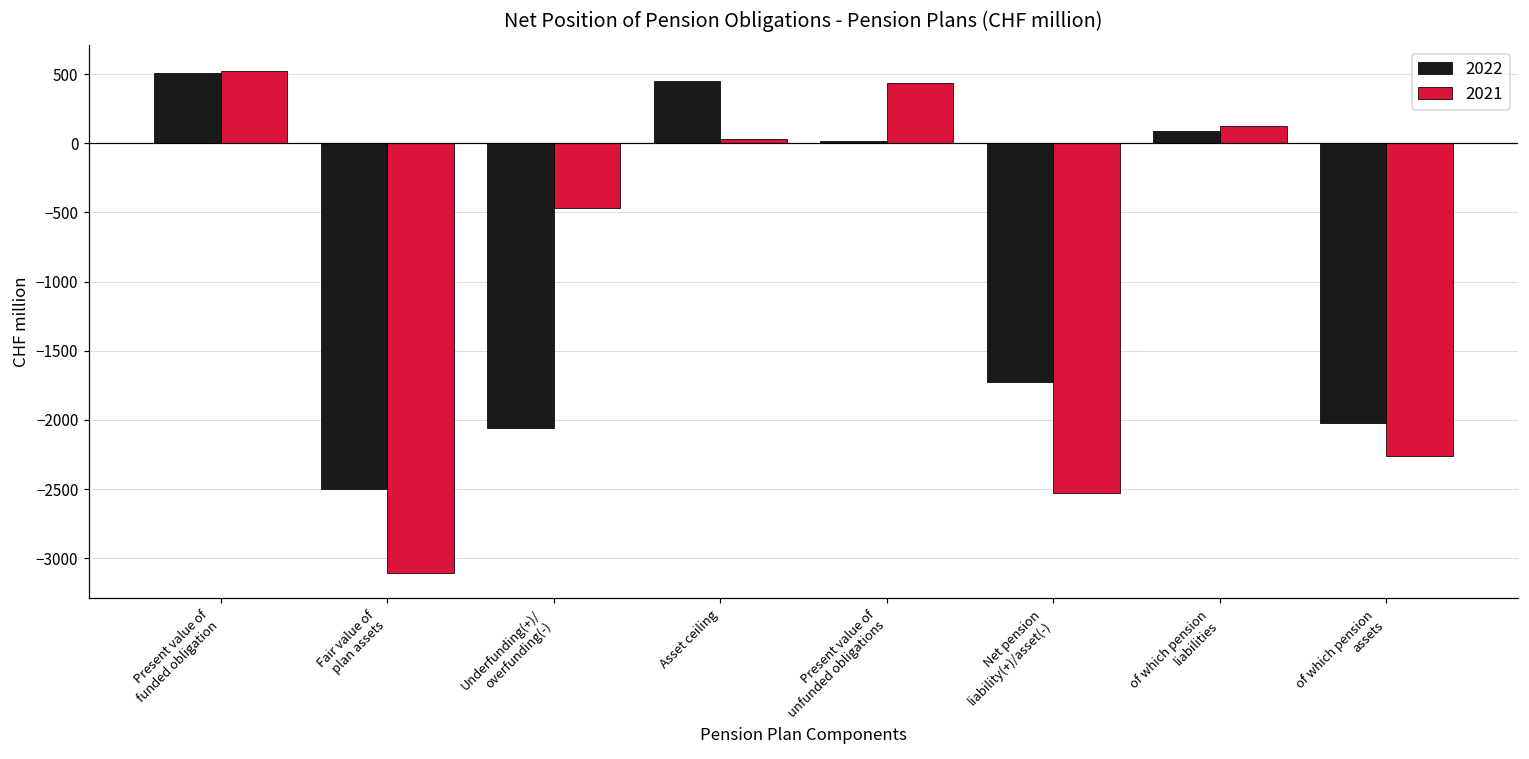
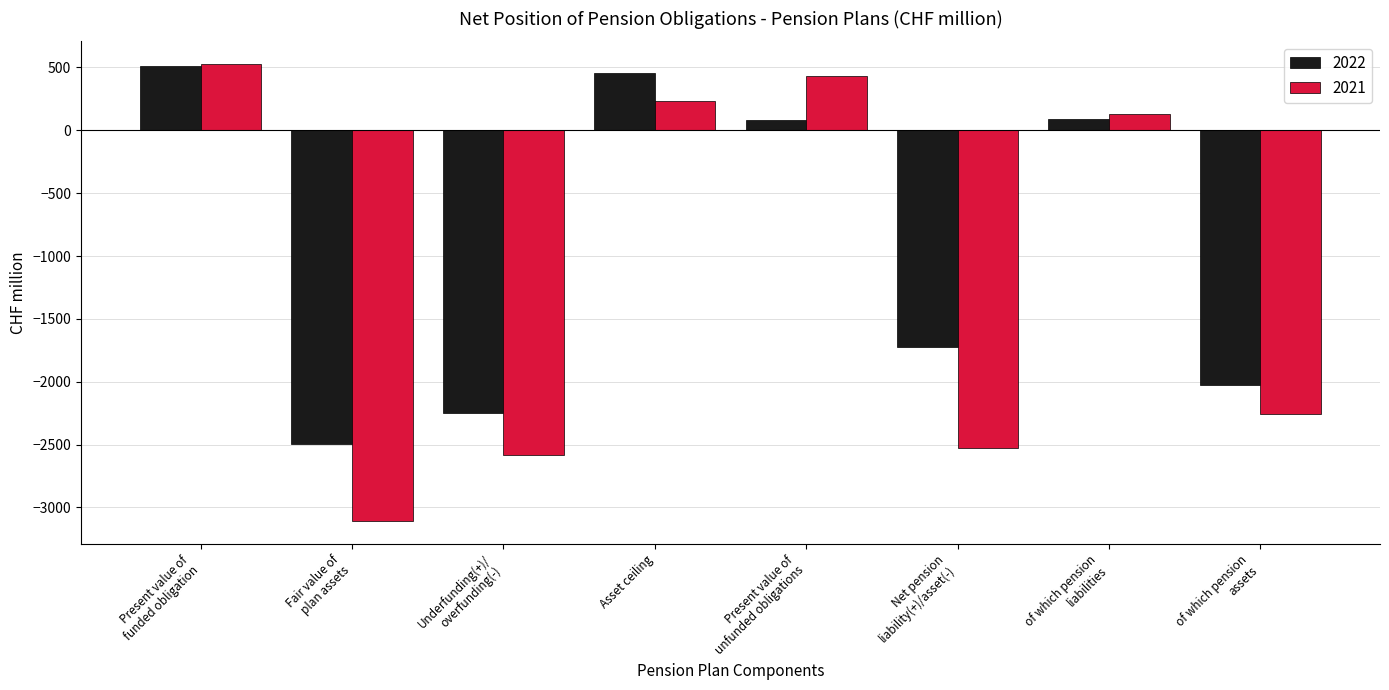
  {
    "2022": {
      "Present value of funded obligation": 510,
      "Fair value of plan assets": -2500,
-     "Underfunding(+)/ overfunding(-)": -2060,
+     "Underfunding(+)/ overfunding(-)": -2250,
      "Asset ceiling": 450,
-     "Present value of unfunded obligations": 10,
+     "Present value of unfunded obligations": 80,
      "Net pension liability(+)/asset(-)": -1720,
      "of which pension liabilities": 90,
      "of which pension assets": -2020
    },
    "2021": {
      "Present value of funded obligation": 530,
      "Fair value of plan assets": -3110,
-     "Underfunding(+)/ overfunding(-)": -470,
-     "Asset ceiling": 30,
+     "Underfunding(+)/ overfunding(-)": -2580,
+     "Asset ceiling": 230,
      "Present value of unfunded obligations": 440,
      "Net pension liability(+)/asset(-)": -2530,
      "of which pension liabilities": 130,
      "of which pension assets": -2260
    }
  }
